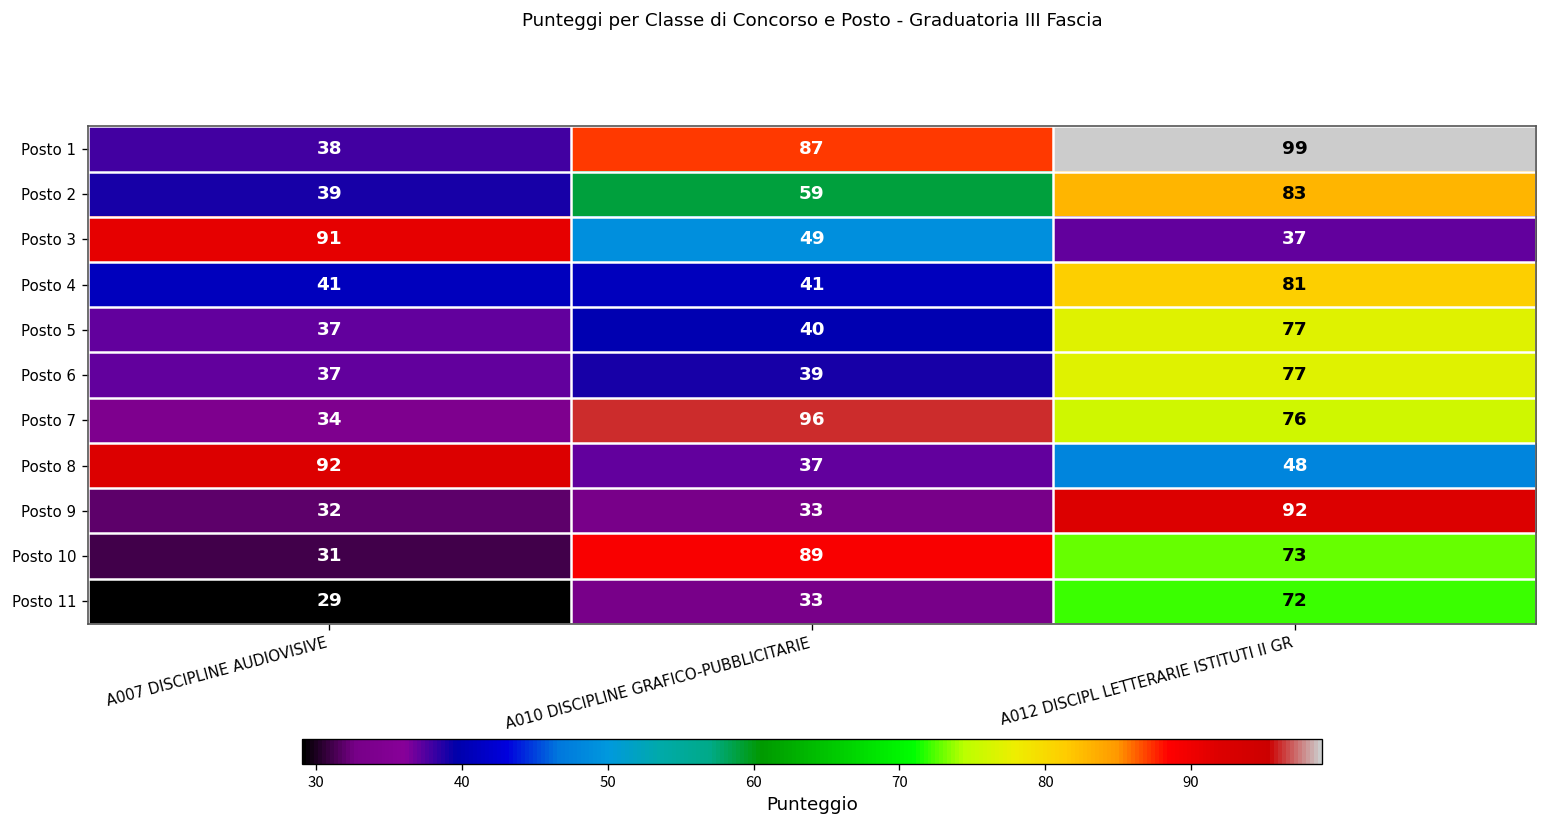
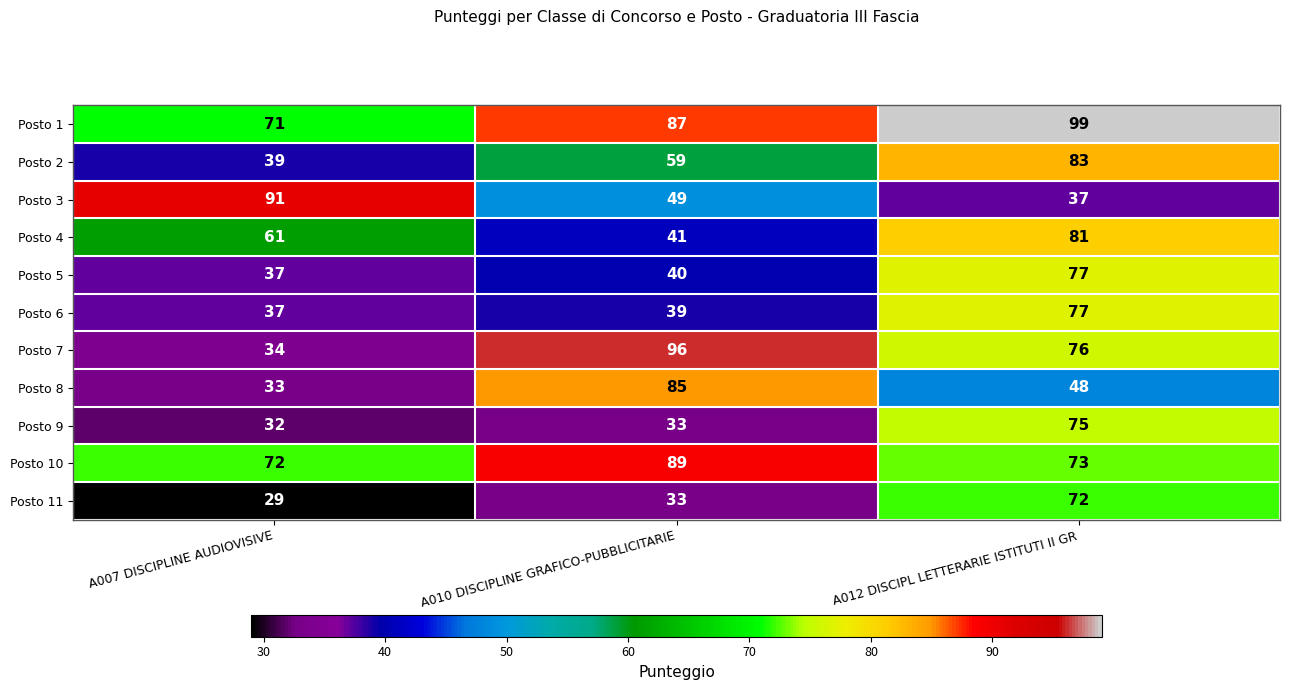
  {
    "Posto 1": {
-     "A007 DISCIPLINE AUDIOVISIVE": 38,
+     "A007 DISCIPLINE AUDIOVISIVE": 71,
      "A010 DISCIPLINE GRAFICO-PUBBLICITARIE": 87,
      "A012 DISCIPL LETTERARIE ISTITUTI II GR": 99
    },
    "Posto 2": {
      "A007 DISCIPLINE AUDIOVISIVE": 39,
      "A010 DISCIPLINE GRAFICO-PUBBLICITARIE": 59,
      "A012 DISCIPL LETTERARIE ISTITUTI II GR": 83
    },
    "Posto 3": {
      "A007 DISCIPLINE AUDIOVISIVE": 91,
      "A010 DISCIPLINE GRAFICO-PUBBLICITARIE": 49,
      "A012 DISCIPL LETTERARIE ISTITUTI II GR": 37
    },
    "Posto 4": {
-     "A007 DISCIPLINE AUDIOVISIVE": 41,
+     "A007 DISCIPLINE AUDIOVISIVE": 61,
      "A010 DISCIPLINE GRAFICO-PUBBLICITARIE": 41,
      "A012 DISCIPL LETTERARIE ISTITUTI II GR": 81
    },
    "Posto 5": {
      "A007 DISCIPLINE AUDIOVISIVE": 37,
      "A010 DISCIPLINE GRAFICO-PUBBLICITARIE": 40,
      "A012 DISCIPL LETTERARIE ISTITUTI II GR": 77
    },
    "Posto 6": {
      "A007 DISCIPLINE AUDIOVISIVE": 37,
      "A010 DISCIPLINE GRAFICO-PUBBLICITARIE": 39,
      "A012 DISCIPL LETTERARIE ISTITUTI II GR": 77
    },
    "Posto 7": {
      "A007 DISCIPLINE AUDIOVISIVE": 34,
      "A010 DISCIPLINE GRAFICO-PUBBLICITARIE": 96,
      "A012 DISCIPL LETTERARIE ISTITUTI II GR": 76
    },
    "Posto 8": {
-     "A007 DISCIPLINE AUDIOVISIVE": 92,
-     "A010 DISCIPLINE GRAFICO-PUBBLICITARIE": 37,
+     "A007 DISCIPLINE AUDIOVISIVE": 33,
+     "A010 DISCIPLINE GRAFICO-PUBBLICITARIE": 85,
      "A012 DISCIPL LETTERARIE ISTITUTI II GR": 48
    },
    "Posto 9": {
      "A007 DISCIPLINE AUDIOVISIVE": 32,
      "A010 DISCIPLINE GRAFICO-PUBBLICITARIE": 33,
-     "A012 DISCIPL LETTERARIE ISTITUTI II GR": 92
+     "A012 DISCIPL LETTERARIE ISTITUTI II GR": 75
    },
    "Posto 10": {
-     "A007 DISCIPLINE AUDIOVISIVE": 31,
+     "A007 DISCIPLINE AUDIOVISIVE": 72,
      "A010 DISCIPLINE GRAFICO-PUBBLICITARIE": 89,
      "A012 DISCIPL LETTERARIE ISTITUTI II GR": 73
    },
    "Posto 11": {
      "A007 DISCIPLINE AUDIOVISIVE": 29,
      "A010 DISCIPLINE GRAFICO-PUBBLICITARIE": 33,
      "A012 DISCIPL LETTERARIE ISTITUTI II GR": 72
    }
  }
